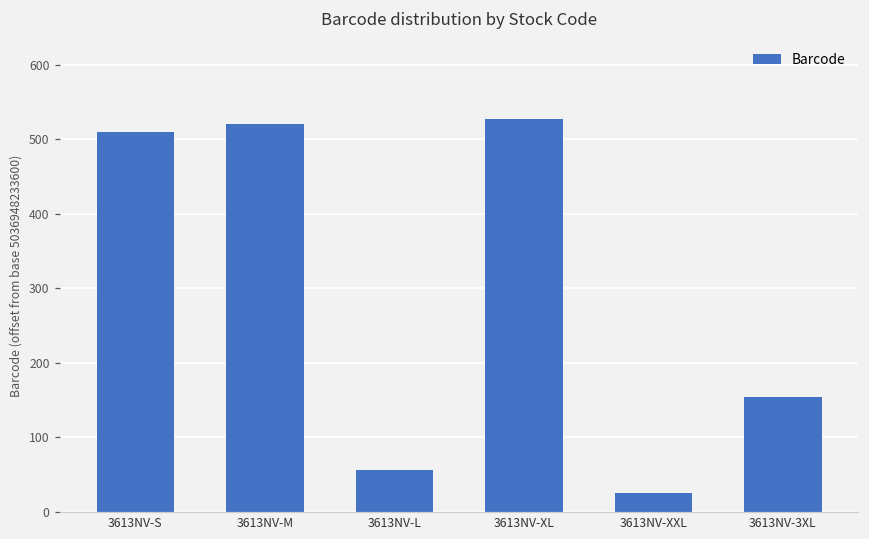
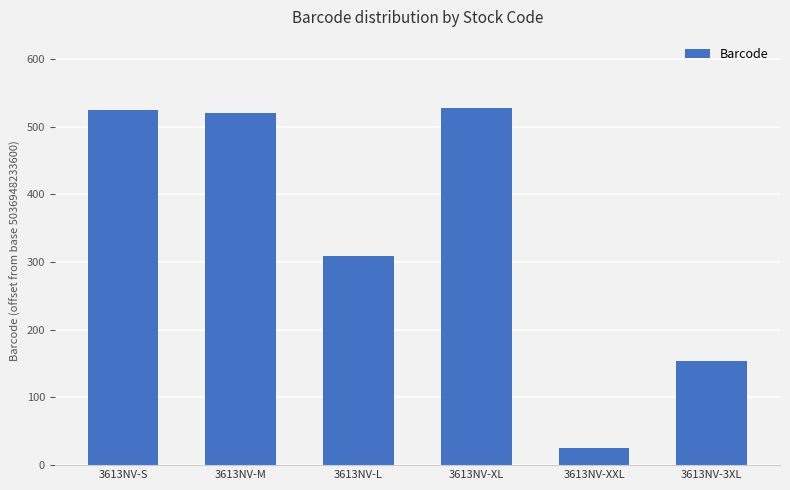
  {
-   "3613NV-S": 510,
+   "3613NV-S": 520,
    "3613NV-M": 520,
-   "3613NV-L": 60,
+   "3613NV-L": 310,
    "3613NV-XL": 530,
    "3613NV-XXL": 30,
    "3613NV-3XL": 150
  }
